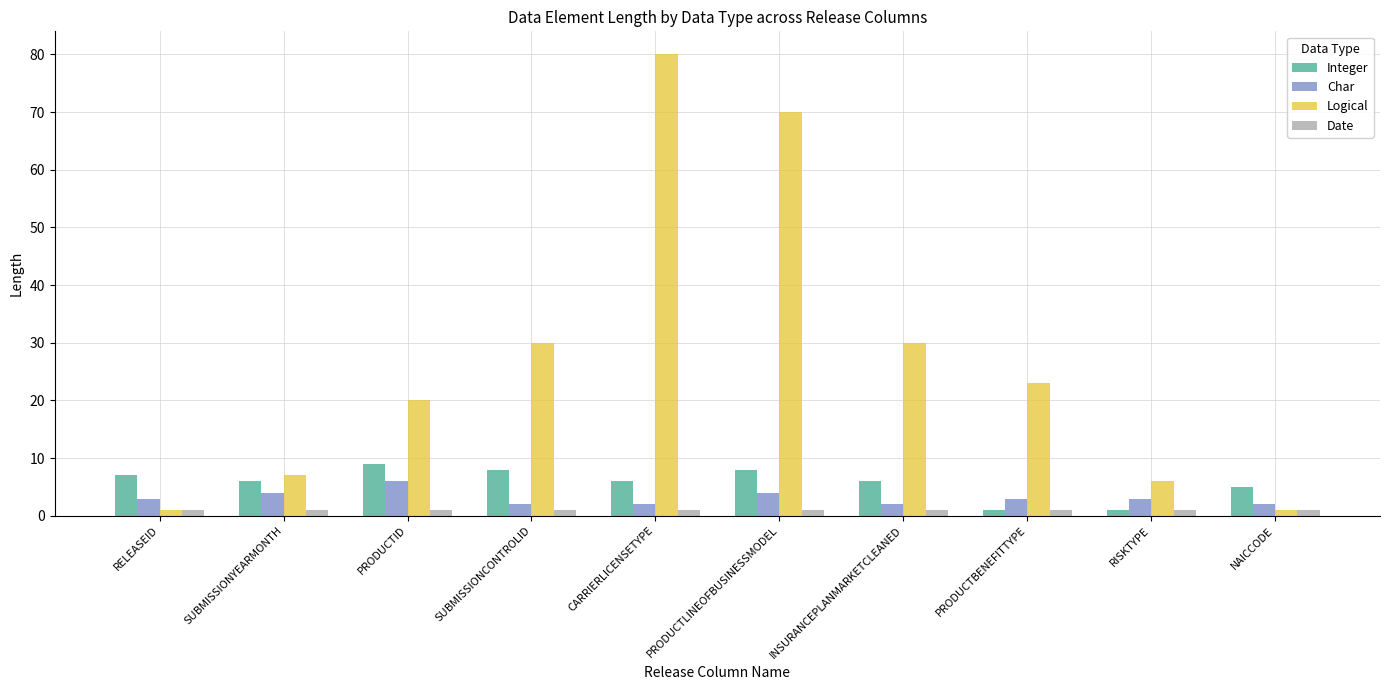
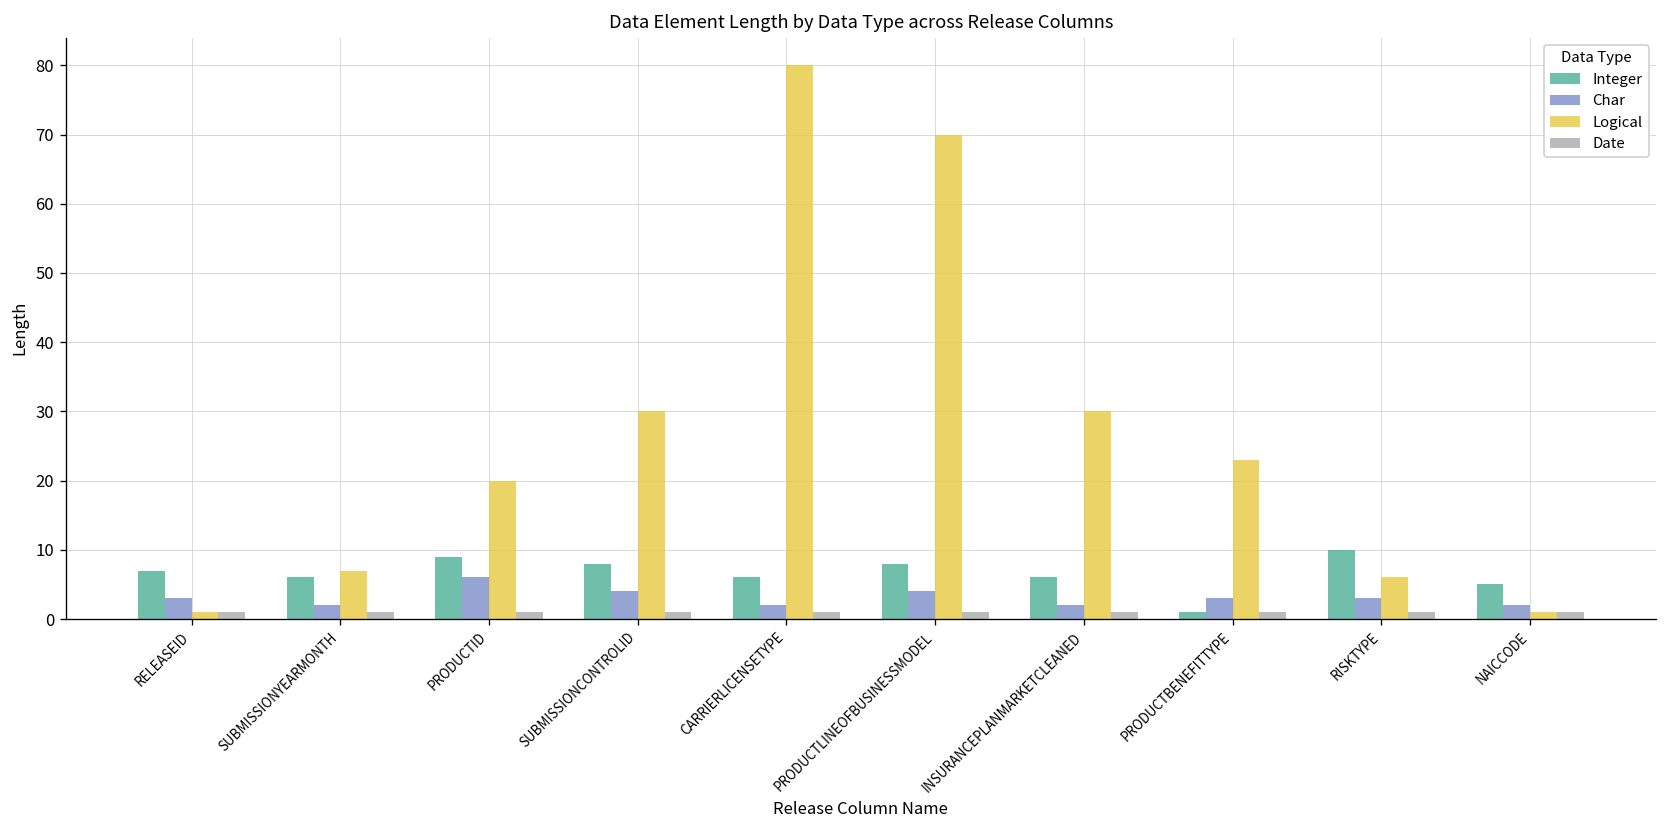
  {
    "Integer": {
      "RELEASEID": 7,
      "SUBMISSIONYEARMONTH": 6,
      "PRODUCTID": 9,
      "SUBMISSIONCONTROLID": 8,
      "CARRIERLICENSETYPE": 6,
      "PRODUCTLINEOFBUSINESSMODEL": 8,
      "INSURANCEPLANMARKETCLEANED": 6,
      "PRODUCTBENEFITTYPE": 1,
-     "RISKTYPE": 1,
+     "RISKTYPE": 10,
      "NAICCODE": 5
    },
    "Char": {
      "RELEASEID": 3,
-     "SUBMISSIONYEARMONTH": 4,
+     "SUBMISSIONYEARMONTH": 2,
      "PRODUCTID": 6,
-     "SUBMISSIONCONTROLID": 2,
+     "SUBMISSIONCONTROLID": 4,
      "CARRIERLICENSETYPE": 2,
      "PRODUCTLINEOFBUSINESSMODEL": 4,
      "INSURANCEPLANMARKETCLEANED": 2,
      "PRODUCTBENEFITTYPE": 3,
      "RISKTYPE": 3,
      "NAICCODE": 2
    },
    "Logical": {
      "RELEASEID": 1,
      "SUBMISSIONYEARMONTH": 7,
      "PRODUCTID": 20,
      "SUBMISSIONCONTROLID": 30,
      "CARRIERLICENSETYPE": 80,
      "PRODUCTLINEOFBUSINESSMODEL": 70,
      "INSURANCEPLANMARKETCLEANED": 30,
      "PRODUCTBENEFITTYPE": 23,
      "RISKTYPE": 6,
      "NAICCODE": 1
    },
    "Date": {
      "RELEASEID": 1,
      "SUBMISSIONYEARMONTH": 1,
      "PRODUCTID": 1,
      "SUBMISSIONCONTROLID": 1,
      "CARRIERLICENSETYPE": 1,
      "PRODUCTLINEOFBUSINESSMODEL": 1,
      "INSURANCEPLANMARKETCLEANED": 1,
      "PRODUCTBENEFITTYPE": 1,
      "RISKTYPE": 1,
      "NAICCODE": 1
    }
  }
